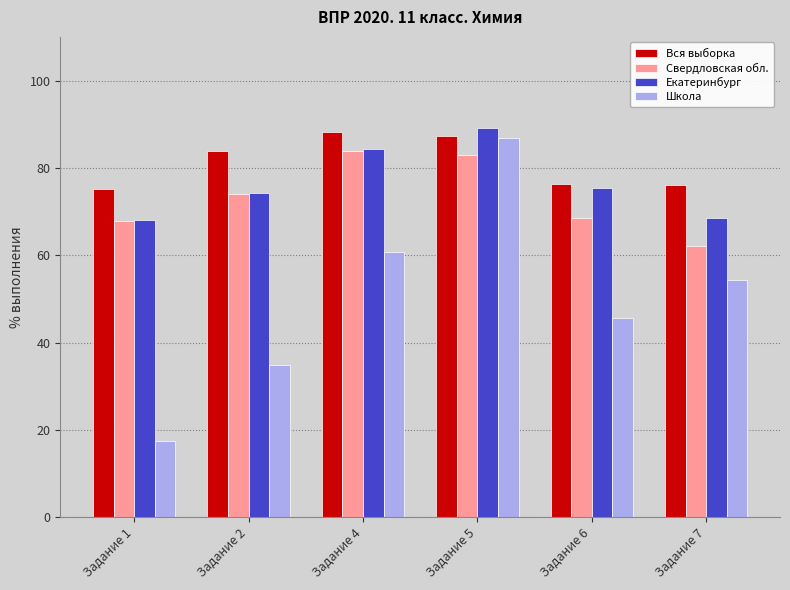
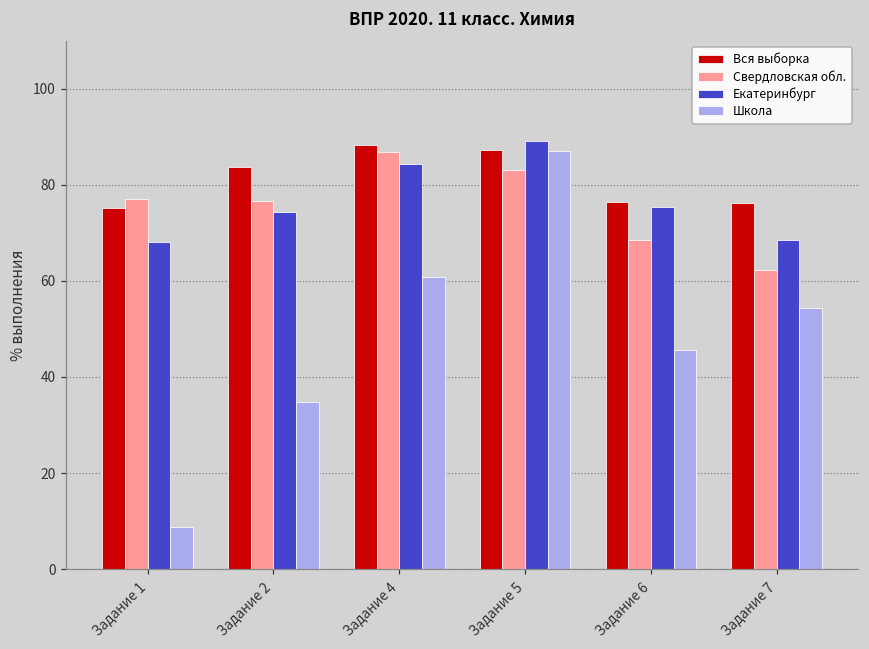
  {
    "Вся выборка": {
      "Задание 1": 75,
      "Задание 2": 84,
      "Задание 4": 88,
      "Задание 5": 87,
      "Задание 6": 76,
      "Задание 7": 76
    },
    "Свердловская обл.": {
-     "Задание 1": 68,
-     "Задание 2": 74,
-     "Задание 4": 84,
+     "Задание 1": 77,
+     "Задание 2": 77,
+     "Задание 4": 87,
      "Задание 5": 83,
      "Задание 6": 69,
      "Задание 7": 62
    },
    "Екатеринбург": {
      "Задание 1": 68,
      "Задание 2": 74,
      "Задание 4": 84,
      "Задание 5": 89,
      "Задание 6": 75,
      "Задание 7": 68
    },
    "Школа": {
-     "Задание 1": 17,
+     "Задание 1": 9,
      "Задание 2": 35,
      "Задание 4": 61,
      "Задание 5": 87,
      "Задание 6": 46,
      "Задание 7": 54
    }
  }
